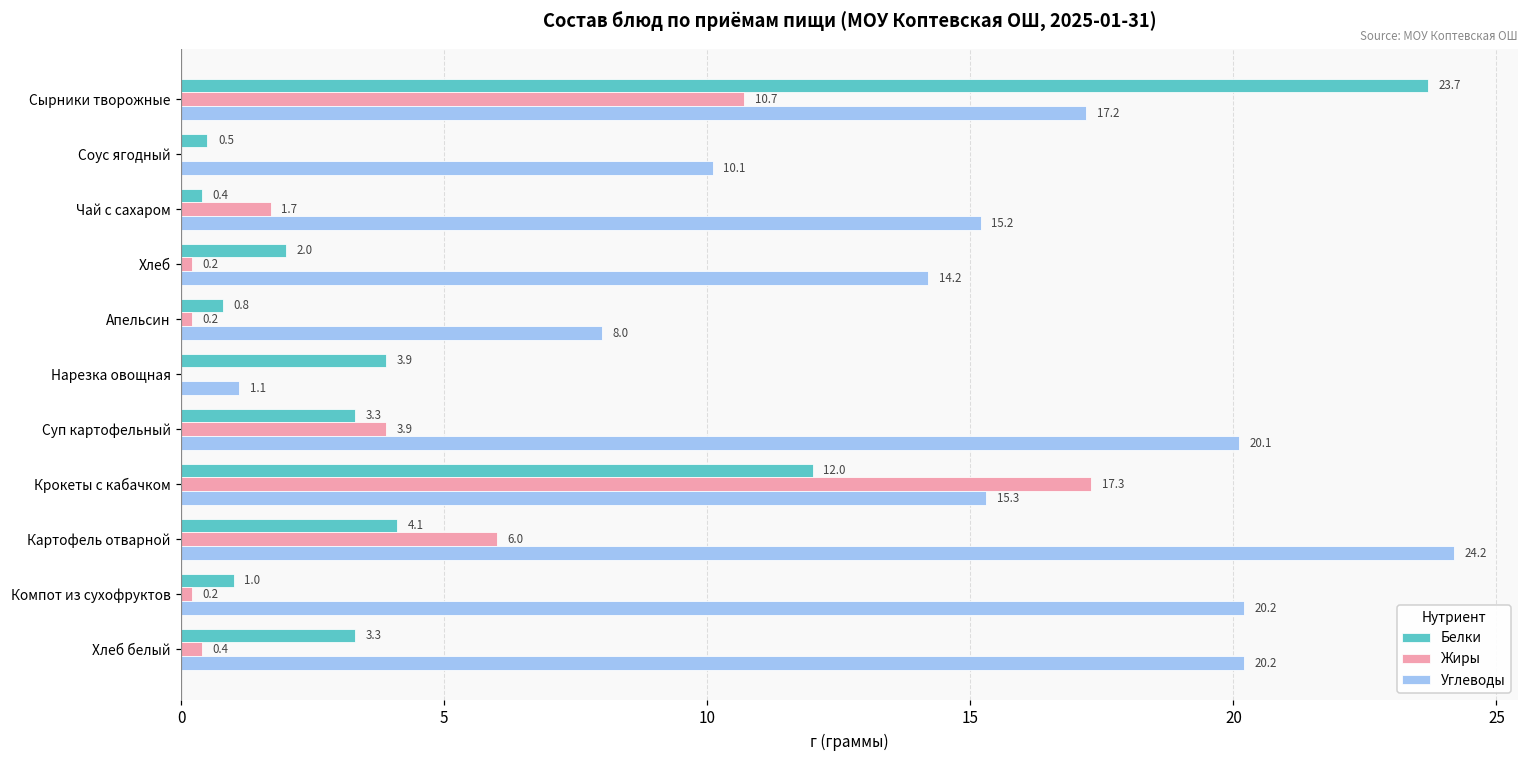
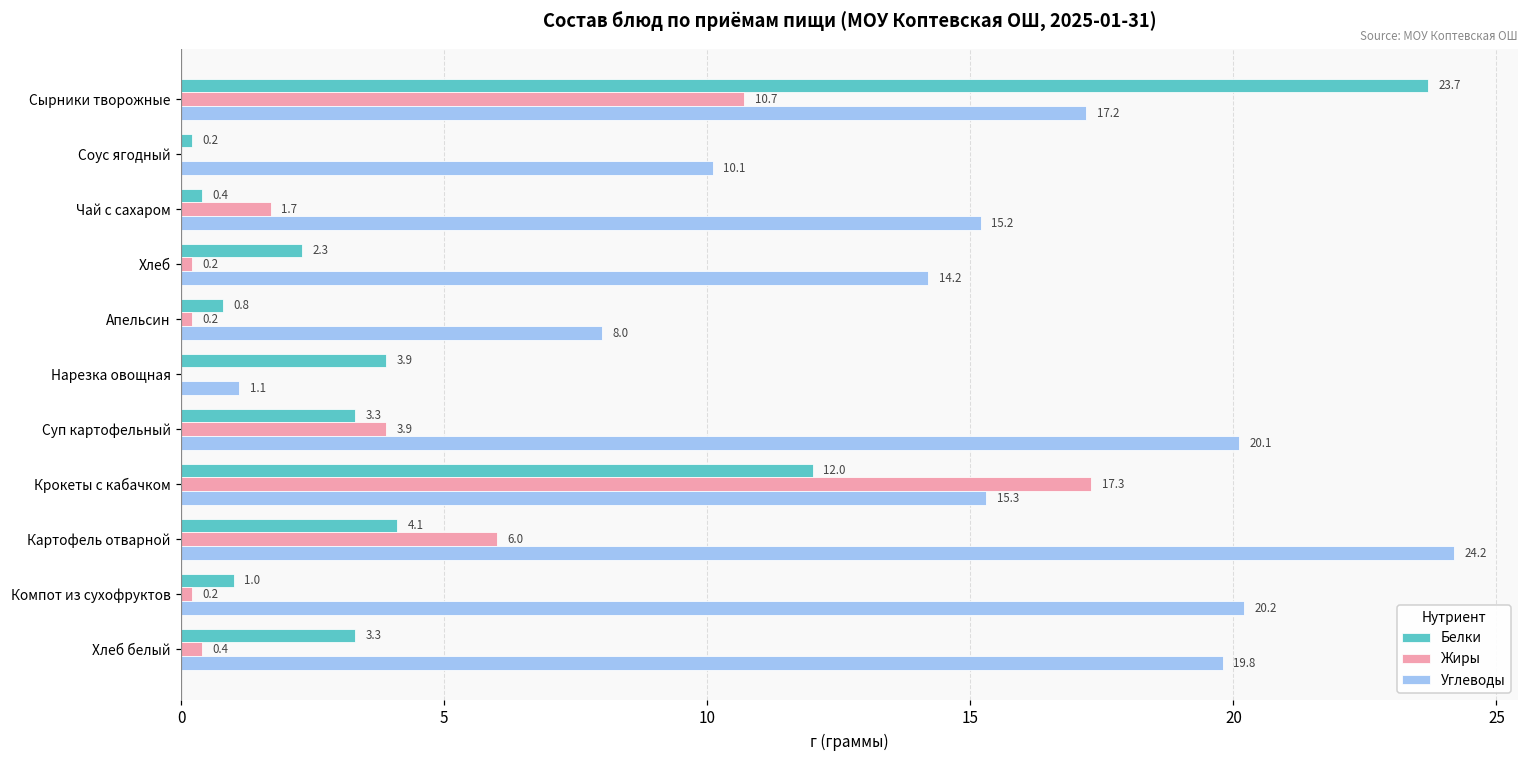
  {
    "Белки": {
      "Сырники творожные": 23.7,
-     "Соус ягодный": 0.5,
+     "Соус ягодный": 0.2,
      "Чай с сахаром": 0.4,
-     "Хлеб": 2.0,
+     "Хлеб": 2.3,
      "Апельсин": 0.8,
      "Нарезка овощная": 3.9,
      "Суп картофельный": 3.3,
      "Крокеты с кабачком": 12.0,
      "Картофель отварной": 4.1,
      "Компот из сухофруктов": 1.0,
      "Хлеб белый": 3.3
    },
    "Жиры": {
      "Сырники творожные": 10.7,
      "Чай с сахаром": 1.7,
      "Хлеб": 0.2,
      "Апельсин": 0.2,
      "Суп картофельный": 3.9,
      "Крокеты с кабачком": 17.3,
      "Картофель отварной": 6.0,
      "Компот из сухофруктов": 0.2,
      "Хлеб белый": 0.4
    },
    "Углеводы": {
      "Сырники творожные": 17.2,
      "Соус ягодный": 10.1,
      "Чай с сахаром": 15.2,
      "Хлеб": 14.2,
      "Апельсин": 8.0,
      "Нарезка овощная": 1.1,
      "Суп картофельный": 20.1,
      "Крокеты с кабачком": 15.3,
      "Картофель отварной": 24.2,
      "Компот из сухофруктов": 20.2,
-     "Хлеб белый": 20.2
+     "Хлеб белый": 19.8
    }
  }
